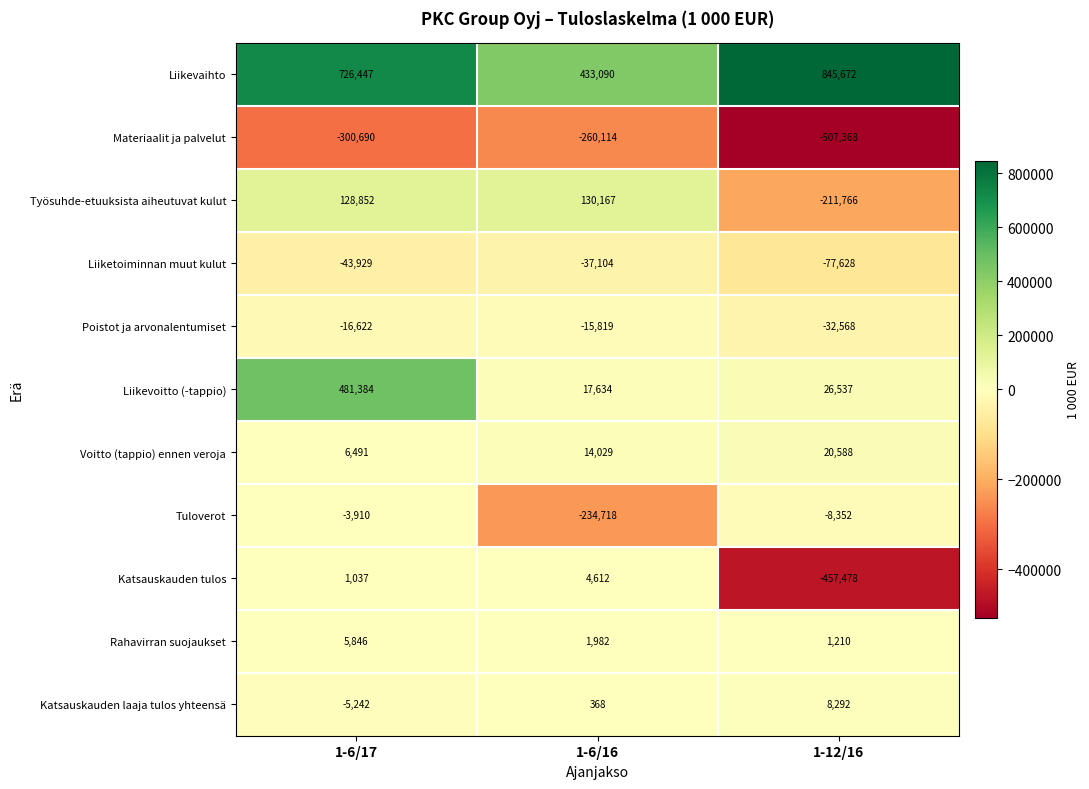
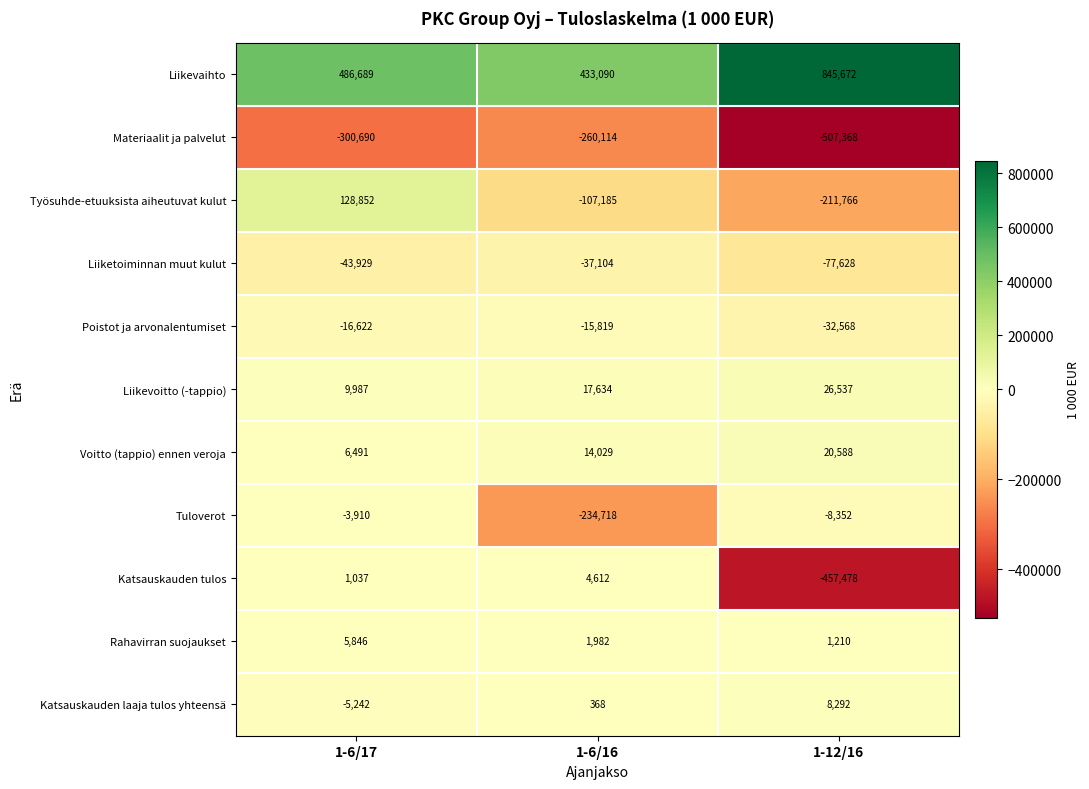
  {
    "Liikevaihto": {
-     "1-6/17": "726,447",
+     "1-6/17": "486,689",
      "1-6/16": "433,090",
      "1-12/16": "845,672"
    },
    "Materiaalit ja palvelut": {
      "1-6/17": "-300,690",
      "1-6/16": "-260,114",
      "1-12/16": "-507,368"
    },
    "Työsuhde-etuuksista aiheutuvat kulut": {
      "1-6/17": "128,852",
-     "1-6/16": "130,167",
+     "1-6/16": "-107,185",
      "1-12/16": "-211,766"
    },
    "Liiketoiminnan muut kulut": {
      "1-6/17": "-43,929",
      "1-6/16": "-37,104",
      "1-12/16": "-77,628"
    },
    "Poistot ja arvonalentumiset": {
      "1-6/17": "-16,622",
      "1-6/16": "-15,819",
      "1-12/16": "-32,568"
    },
    "Liikevoitto (-tappio)": {
-     "1-6/17": "481,384",
+     "1-6/17": "9,987",
      "1-6/16": "17,634",
      "1-12/16": "26,537"
    },
    "Voitto (tappio) ennen veroja": {
      "1-6/17": "6,491",
      "1-6/16": "14,029",
      "1-12/16": "20,588"
    },
    "Tuloverot": {
      "1-6/17": "-3,910",
      "1-6/16": "-234,718",
      "1-12/16": "-8,352"
    },
    "Katsauskauden tulos": {
      "1-6/17": "1,037",
      "1-6/16": "4,612",
      "1-12/16": "-457,478"
    },
    "Rahavirran suojaukset": {
      "1-6/17": "5,846",
      "1-6/16": "1,982",
      "1-12/16": "1,210"
    },
    "Katsauskauden laaja tulos yhteensä": {
      "1-6/17": "-5,242",
      "1-6/16": "368",
      "1-12/16": "8,292"
    }
  }
